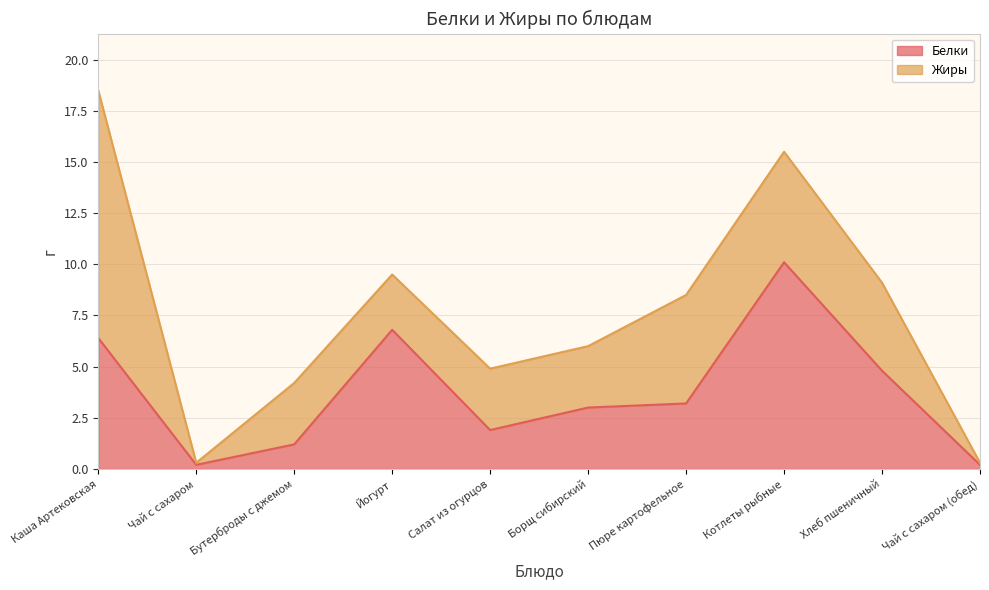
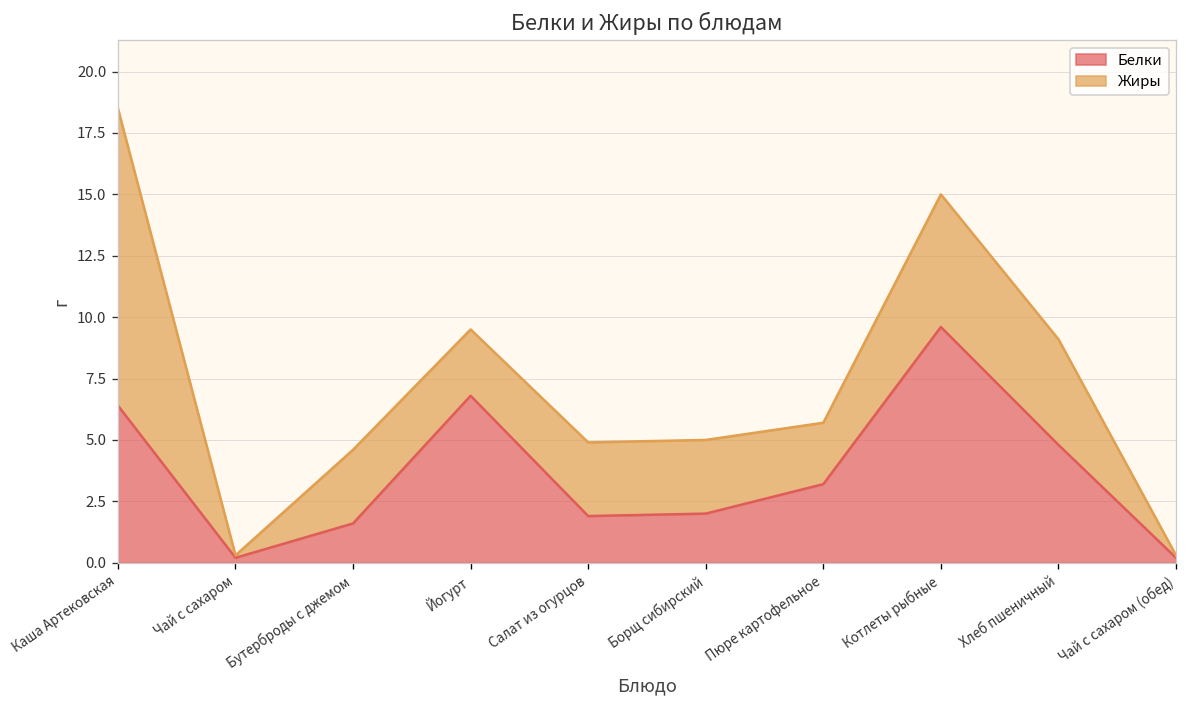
  {
    "Белки": {
      "Каша Артековская": 6.4,
-     "Бутерброды с джемом": 1.2,
+     "Бутерброды с джемом": 1.6,
      "Йогурт": 6.8,
      "Салат из огурцов": 1.9,
-     "Борщ сибирский": 3,
+     "Борщ сибирский": 2,
      "Пюре картофельное": 3.2,
-     "Котлеты рыбные": 10.1,
+     "Котлеты рыбные": 9.6,
      "Хлеб пшеничный": 4.8
    },
    "Жиры": {
      "Каша Артековская": 12.1,
      "Бутерброды с джемом": 3.0,
      "Йогурт": 2.7,
      "Салат из огурцов": 3.0,
      "Борщ сибирский": 3.0,
-     "Пюре картофельное": 5.3,
+     "Пюре картофельное": 2.5,
      "Котлеты рыбные": 5.4,
      "Хлеб пшеничный": 4.3
    }
  }
